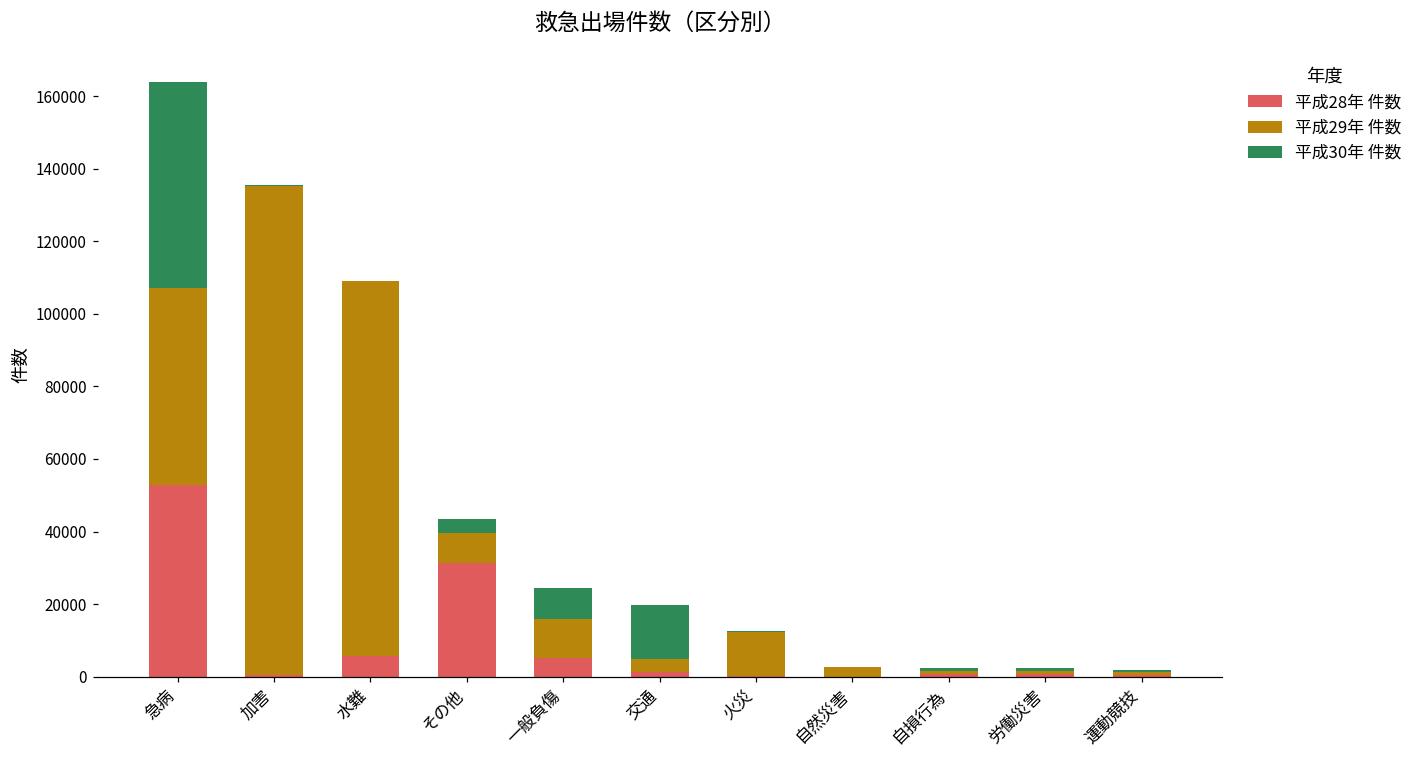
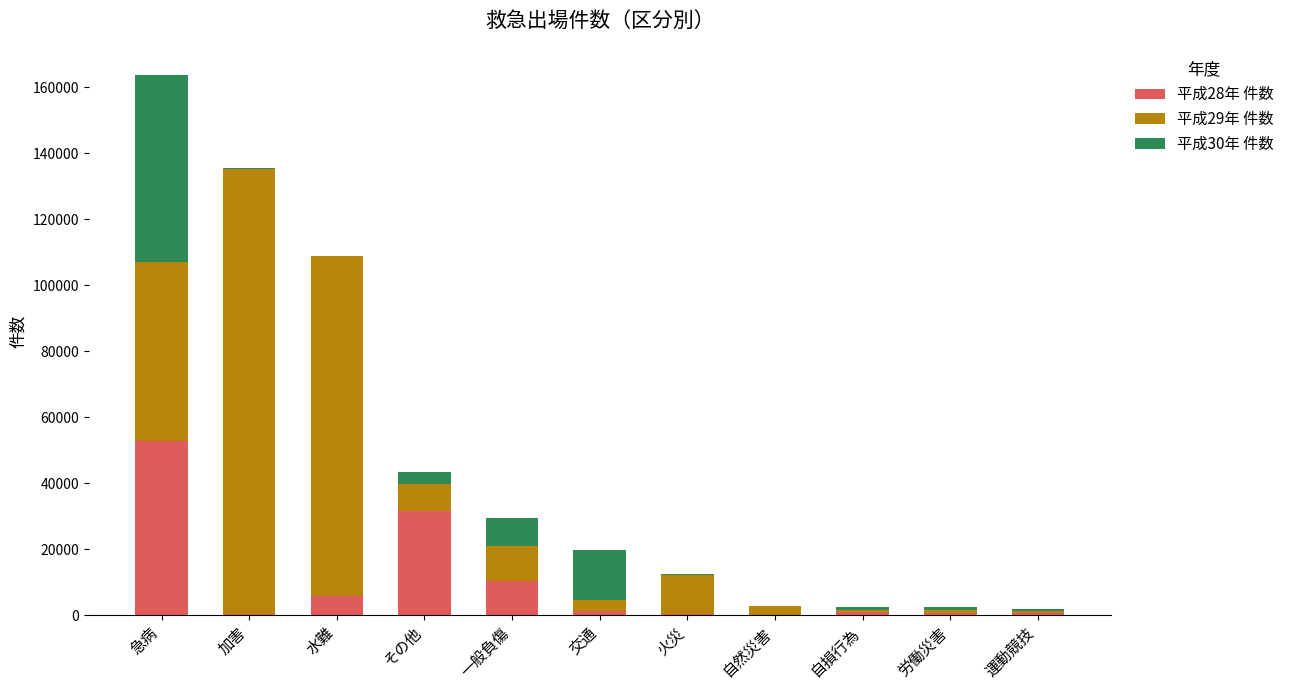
  {
    "平成28年 件数": {
      "急病": 53000,
      "水難": 6000,
      "その他": 31000,
-     "一般負傷": 5000,
+     "一般負傷": 10000,
      "交通": 1000,
      "自損行為": 1000
    },
    "平成29年 件数": {
      "急病": 54000,
      "加害": 135000,
      "水難": 103000,
      "その他": 8000,
      "一般負傷": 11000,
      "交通": 3000,
      "火災": 12000,
      "自然災害": 3000,
      "自損行為": 1000,
      "労働災害": 1000
    },
    "平成30年 件数": {
      "急病": 57000,
      "その他": 4000,
      "一般負傷": 9000,
      "交通": 15000,
      "自損行為": 1000,
      "労働災害": 1000
    }
  }
